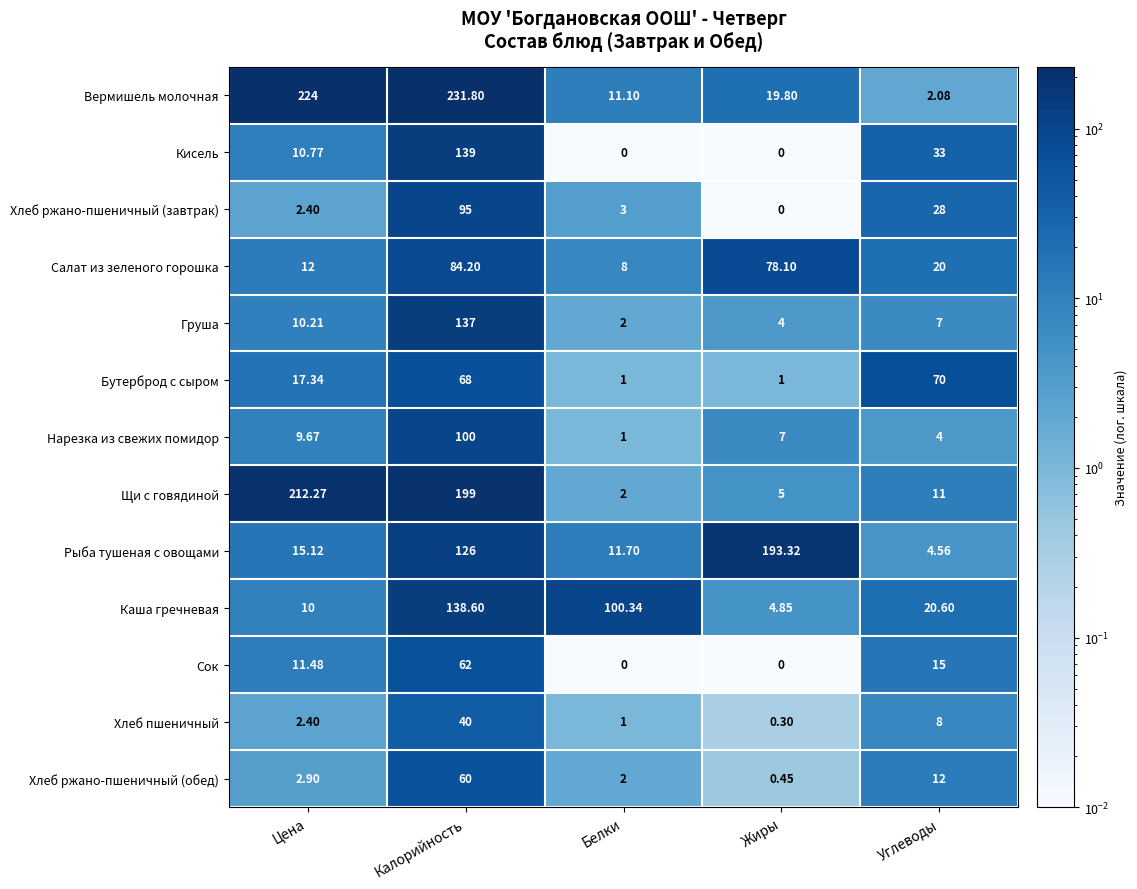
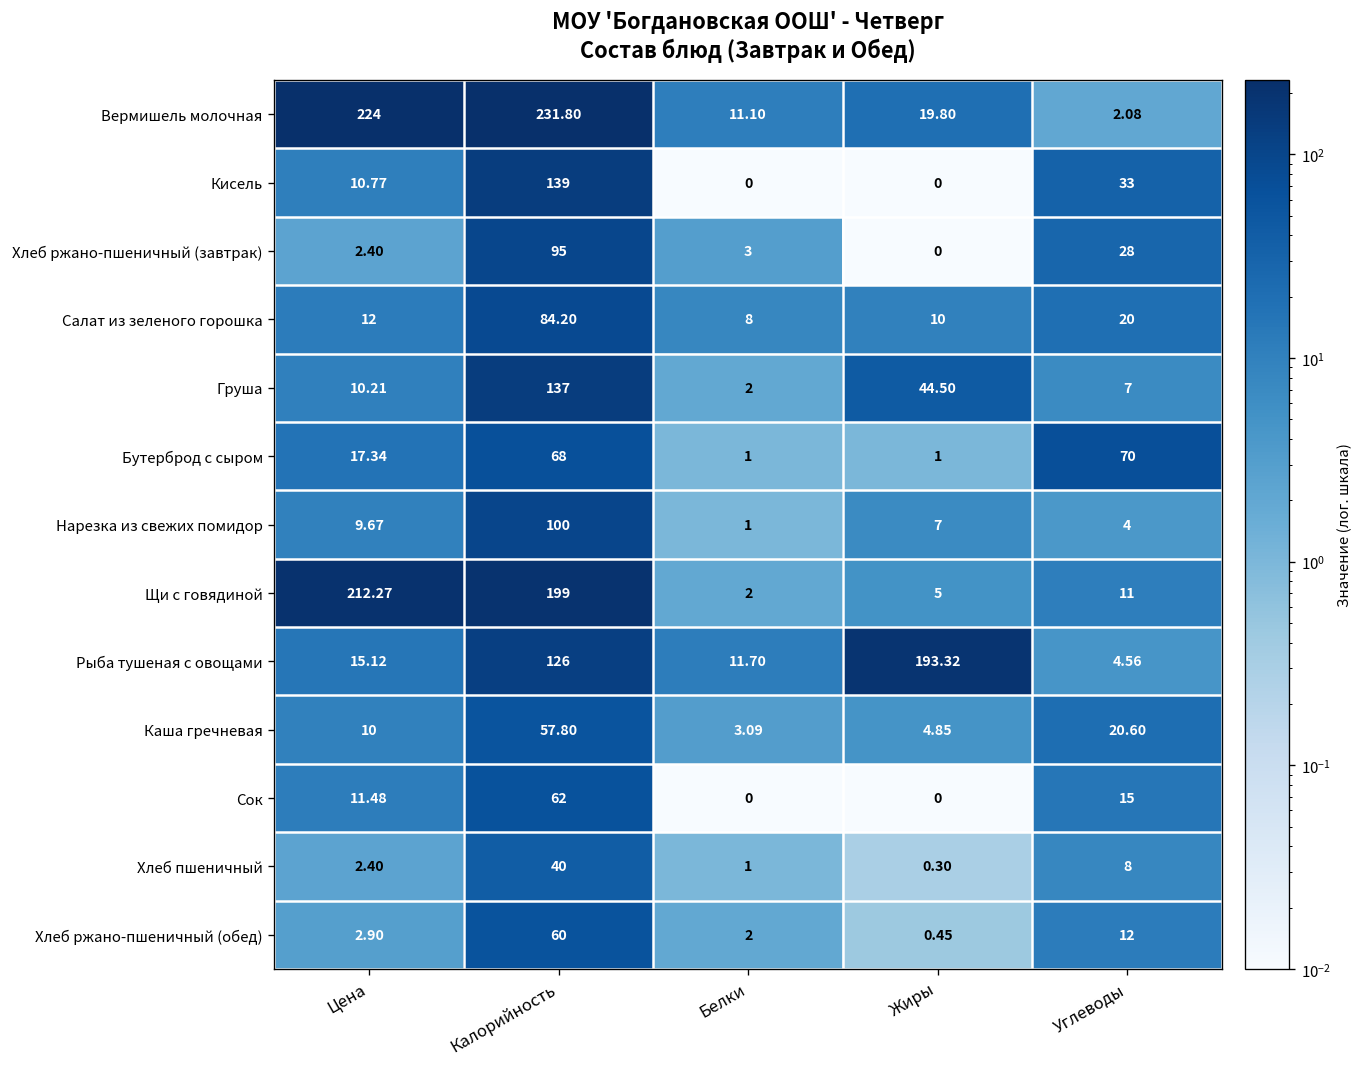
  {
    "Вермишель молочная": {
      "Цена": 224,
      "Калорийность": 231.80,
      "Белки": 11.10,
      "Жиры": 19.80,
      "Углеводы": 2.08
    },
    "Кисель": {
      "Цена": 10.77,
      "Калорийность": 139,
      "Белки": 0,
      "Жиры": 0,
      "Углеводы": 33
    },
    "Хлеб ржано-пшеничный (завтрак)": {
      "Цена": 2.40,
      "Калорийность": 95,
      "Белки": 3,
      "Жиры": 0,
      "Углеводы": 28
    },
    "Салат из зеленого горошка": {
      "Цена": 12,
      "Калорийность": 84.20,
      "Белки": 8,
-     "Жиры": 78.10,
+     "Жиры": 10,
      "Углеводы": 20
    },
    "Груша": {
      "Цена": 10.21,
      "Калорийность": 137,
      "Белки": 2,
-     "Жиры": 4,
+     "Жиры": 44.50,
      "Углеводы": 7
    },
    "Бутерброд с сыром": {
      "Цена": 17.34,
      "Калорийность": 68,
      "Белки": 1,
      "Жиры": 1,
      "Углеводы": 70
    },
    "Нарезка из свежих помидор": {
      "Цена": 9.67,
      "Калорийность": 100,
      "Белки": 1,
      "Жиры": 7,
      "Углеводы": 4
    },
    "Щи с говядиной": {
      "Цена": 212.27,
      "Калорийность": 199,
      "Белки": 2,
      "Жиры": 5,
      "Углеводы": 11
    },
    "Рыба тушеная с овощами": {
      "Цена": 15.12,
      "Калорийность": 126,
      "Белки": 11.70,
      "Жиры": 193.32,
      "Углеводы": 4.56
    },
    "Каша гречневая": {
      "Цена": 10,
-     "Калорийность": 138.60,
-     "Белки": 100.34,
+     "Калорийность": 57.80,
+     "Белки": 3.09,
      "Жиры": 4.85,
      "Углеводы": 20.60
    },
    "Сок": {
      "Цена": 11.48,
      "Калорийность": 62,
      "Белки": 0,
      "Жиры": 0,
      "Углеводы": 15
    },
    "Хлеб пшеничный": {
      "Цена": 2.40,
      "Калорийность": 40,
      "Белки": 1,
      "Жиры": 0.30,
      "Углеводы": 8
    },
    "Хлеб ржано-пшеничный (обед)": {
      "Цена": 2.90,
      "Калорийность": 60,
      "Белки": 2,
      "Жиры": 0.45,
      "Углеводы": 12
    }
  }
